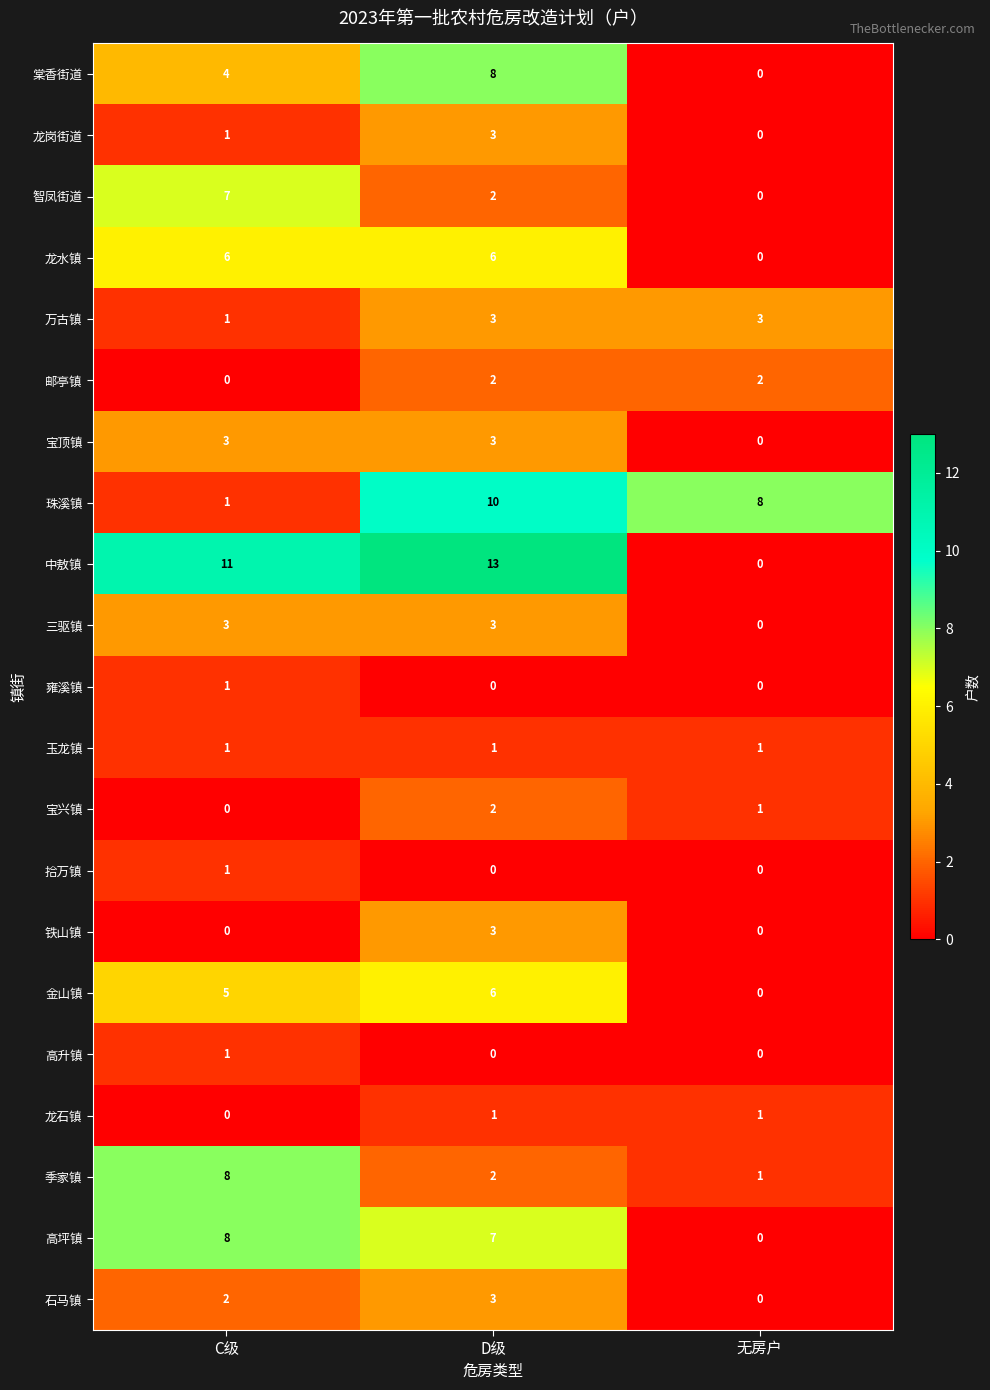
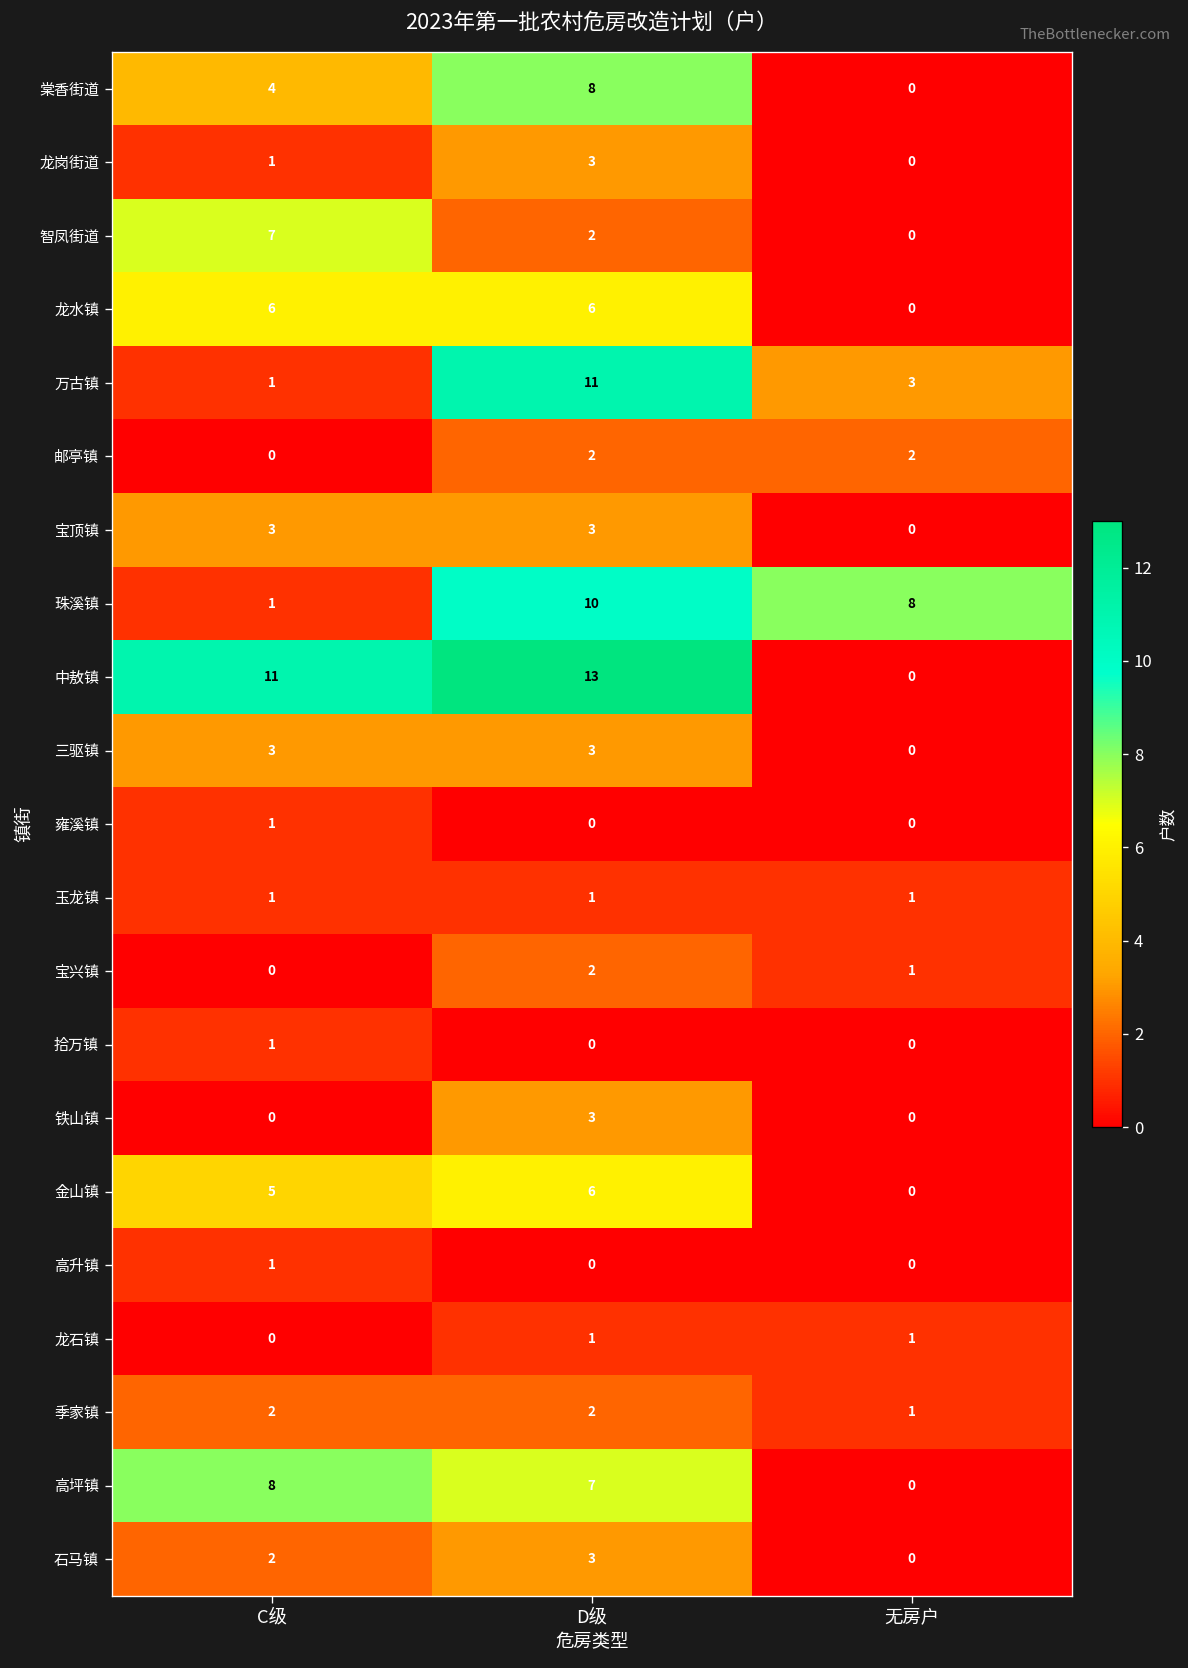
  {
    "棠香街道": {
      "C级": 4,
      "D级": 8,
      "无房户": 0
    },
    "龙岗街道": {
      "C级": 1,
      "D级": 3,
      "无房户": 0
    },
    "智凤街道": {
      "C级": 7,
      "D级": 2,
      "无房户": 0
    },
    "龙水镇": {
      "C级": 6,
      "D级": 6,
      "无房户": 0
    },
    "万古镇": {
      "C级": 1,
-     "D级": 3,
+     "D级": 11,
      "无房户": 3
    },
    "邮亭镇": {
      "C级": 0,
      "D级": 2,
      "无房户": 2
    },
    "宝顶镇": {
      "C级": 3,
      "D级": 3,
      "无房户": 0
    },
    "珠溪镇": {
      "C级": 1,
      "D级": 10,
      "无房户": 8
    },
    "中敖镇": {
      "C级": 11,
      "D级": 13,
      "无房户": 0
    },
    "三驱镇": {
      "C级": 3,
      "D级": 3,
      "无房户": 0
    },
    "雍溪镇": {
      "C级": 1,
      "D级": 0,
      "无房户": 0
    },
    "玉龙镇": {
      "C级": 1,
      "D级": 1,
      "无房户": 1
    },
    "宝兴镇": {
      "C级": 0,
      "D级": 2,
      "无房户": 1
    },
    "拾万镇": {
      "C级": 1,
      "D级": 0,
      "无房户": 0
    },
    "铁山镇": {
      "C级": 0,
      "D级": 3,
      "无房户": 0
    },
    "金山镇": {
      "C级": 5,
      "D级": 6,
      "无房户": 0
    },
    "高升镇": {
      "C级": 1,
      "D级": 0,
      "无房户": 0
    },
    "龙石镇": {
      "C级": 0,
      "D级": 1,
      "无房户": 1
    },
    "季家镇": {
-     "C级": 8,
+     "C级": 2,
      "D级": 2,
      "无房户": 1
    },
    "高坪镇": {
      "C级": 8,
      "D级": 7,
      "无房户": 0
    },
    "石马镇": {
      "C级": 2,
      "D级": 3,
      "无房户": 0
    }
  }
